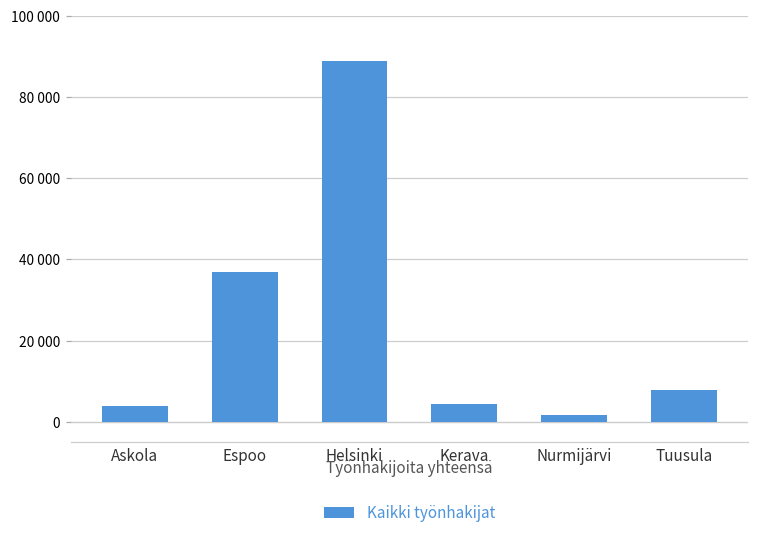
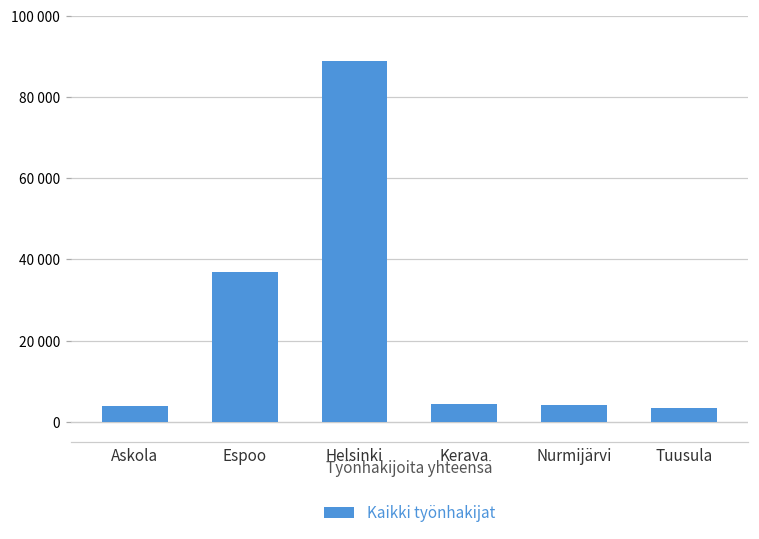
  {
    "Askola": 4000,
    "Espoo": 37000,
    "Helsinki": 89000,
    "Kerava": 4000,
-   "Nurmijärvi": 2000,
-   "Tuusula": 8000
+   "Nurmijärvi": 4000,
+   "Tuusula": 3000
  }
